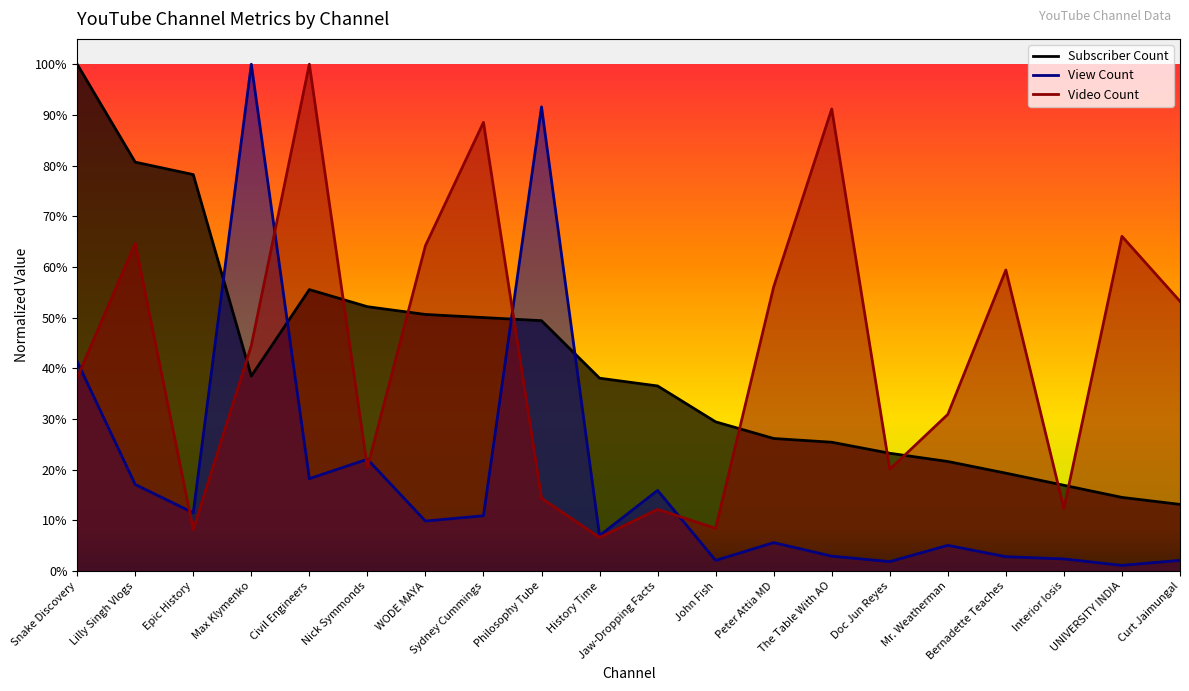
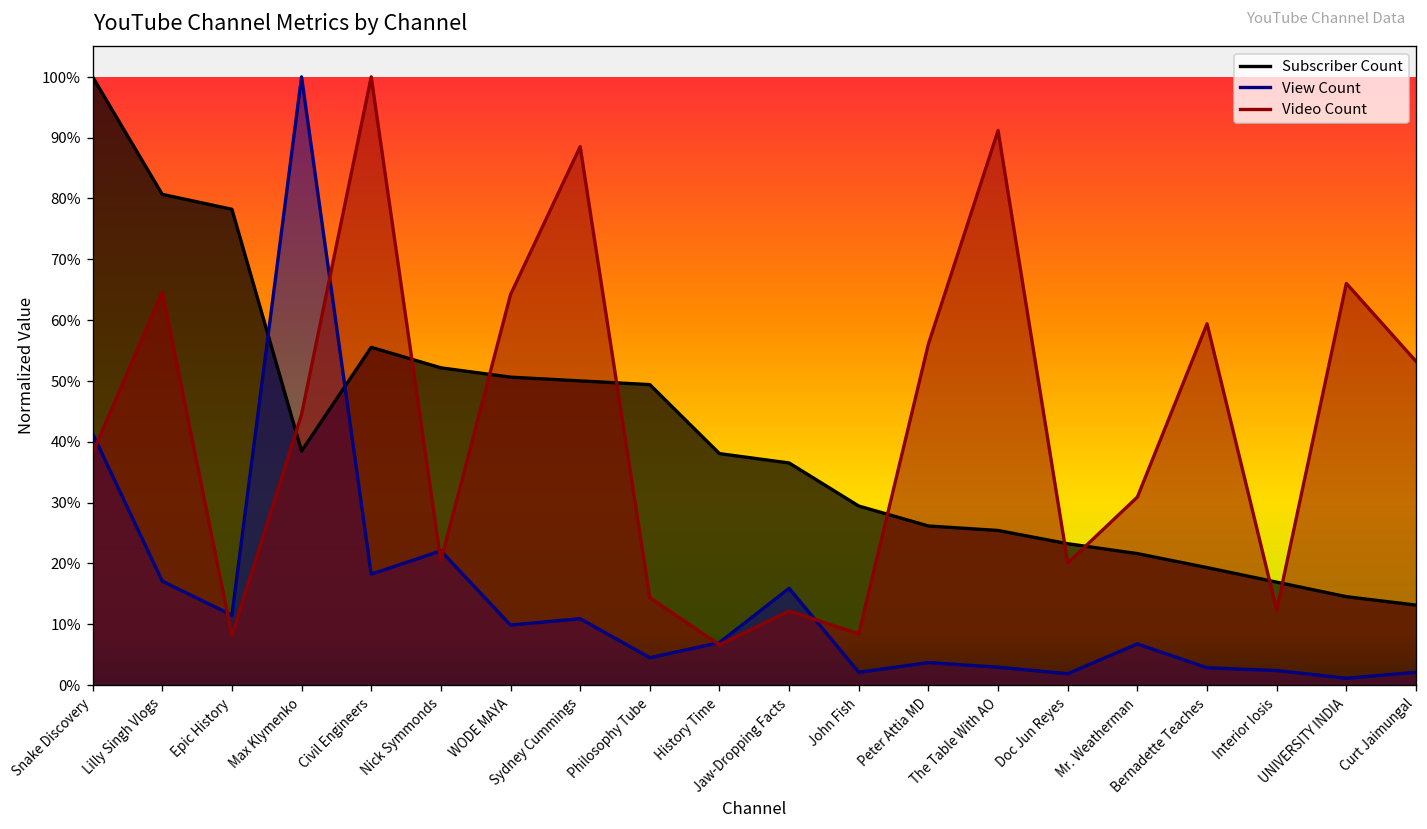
  {
    "Subscriber Count": {
      "Lilly Singh Vlogs": "81%",
      "Epic History": "78%",
      "Max Klymenko": "38%",
      "Civil Engineers": "56%",
      "Nick Symmonds": "52%",
      "WODE MAYA": "51%",
      "Sydney Cummings": "50%",
      "Philosophy Tube": "49%",
      "History Time": "38%",
      "Jaw-Dropping Facts": "37%",
      "John Fish": "29%",
      "Peter Attia MD": "26%",
      "The Table With AO": "25%",
      "Doc Jun Reyes": "23%",
      "Mr. Weatherman": "22%",
      "Bernadette Teaches": "19%",
      "Interior Iosis": "17%",
      "UNIVERSITY INDIA": "15%"
    },
    "View Count": {
      "Lilly Singh Vlogs": "17%",
      "Epic History": "11%",
      "Max Klymenko": "100%",
      "Civil Engineers": "18%",
      "Nick Symmonds": "22%",
      "WODE MAYA": "10%",
      "Sydney Cummings": "11%",
-     "Philosophy Tube": "92%",
+     "Philosophy Tube": "4%",
      "Jaw-Dropping Facts": "16%",
      "John Fish": "2%",
-     "Peter Attia MD": "6%",
+     "Peter Attia MD": "4%",
      "The Table With AO": "3%",
      "Doc Jun Reyes": "2%",
-     "Mr. Weatherman": "5%",
+     "Mr. Weatherman": "7%",
      "Bernadette Teaches": "3%",
      "Interior Iosis": "2%",
      "UNIVERSITY INDIA": "1%"
    },
    "Video Count": {
      "Lilly Singh Vlogs": "65%",
      "Epic History": "8%",
      "Max Klymenko": "44%",
      "Civil Engineers": "100%",
      "Nick Symmonds": "20%",
      "WODE MAYA": "64%",
      "Sydney Cummings": "89%",
      "Philosophy Tube": "14%",
      "Jaw-Dropping Facts": "12%",
      "John Fish": "8%",
      "Peter Attia MD": "56%",
      "The Table With AO": "91%",
      "Doc Jun Reyes": "20%",
      "Mr. Weatherman": "31%",
      "Bernadette Teaches": "59%",
      "Interior Iosis": "12%",
      "UNIVERSITY INDIA": "66%"
    }
  }
